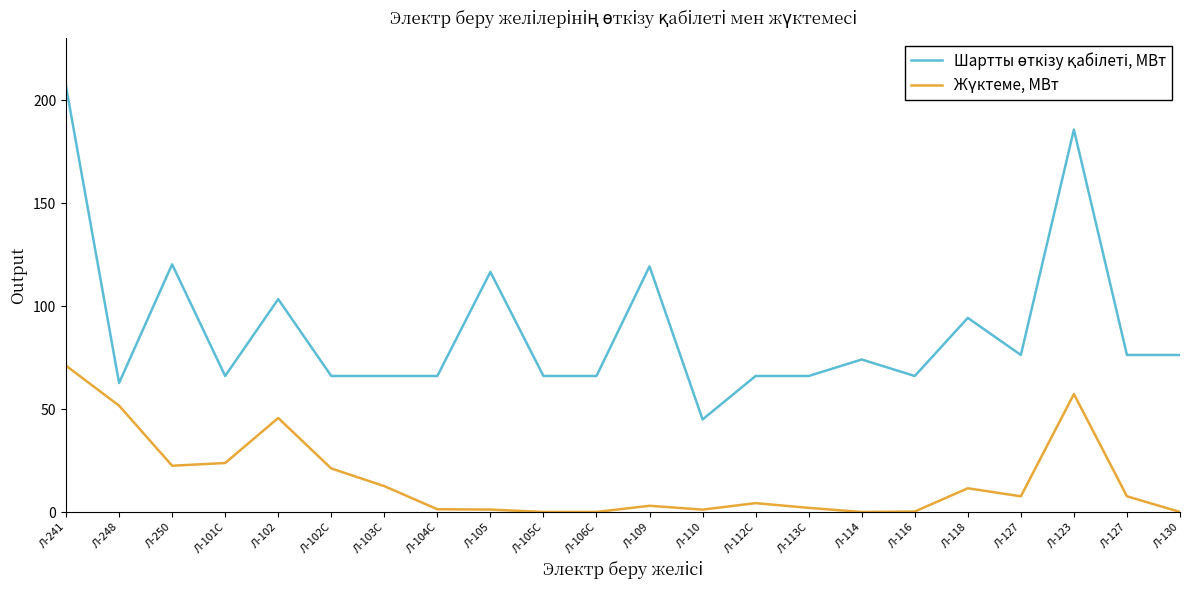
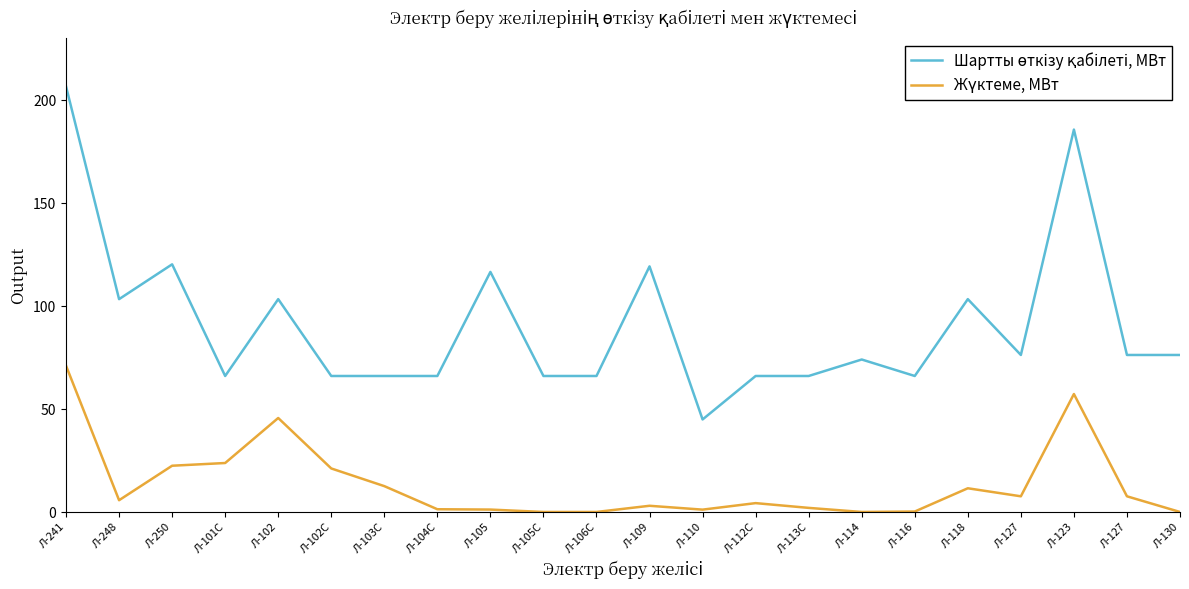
  {
    "Шартты өткізу қабілеті, МВт": {
      "Л-241": 207,
-     "Л-248": 63,
+     "Л-248": 103,
      "Л-250": 120,
      "Л-101С": 66,
      "Л-102": 103,
      "Л-102С": 66,
      "Л-103С": 66,
      "Л-104С": 66,
      "Л-105": 117,
      "Л-105С": 66,
      "Л-106С": 66,
      "Л-109": 119,
      "Л-110": 45,
      "Л-112С": 66,
      "Л-113С": 66,
      "Л-114": 74,
      "Л-116": 66,
-     "Л-118": 94,
+     "Л-118": 103,
      "Л-123": 186,
      "Л-130": 76
    },
    "Жүктеме, МВт": {
      "Л-241": 71,
-     "Л-248": 52,
+     "Л-248": 6,
      "Л-250": 22,
      "Л-101С": 24,
      "Л-102": 46,
      "Л-102С": 21,
      "Л-103С": 13,
      "Л-104С": 1,
      "Л-105": 1,
      "Л-105С": 0,
      "Л-106С": 0,
      "Л-109": 3,
      "Л-110": 1,
      "Л-112С": 4,
      "Л-113С": 2,
      "Л-114": 0,
      "Л-116": 0,
      "Л-118": 12,
      "Л-123": 57,
      "Л-130": 0
    }
  }
